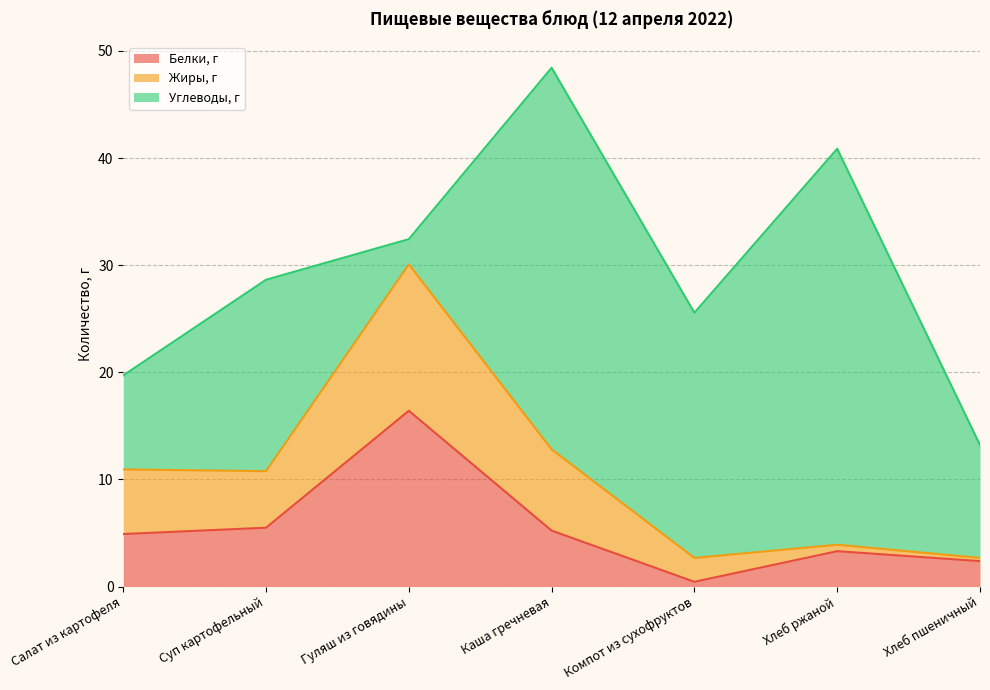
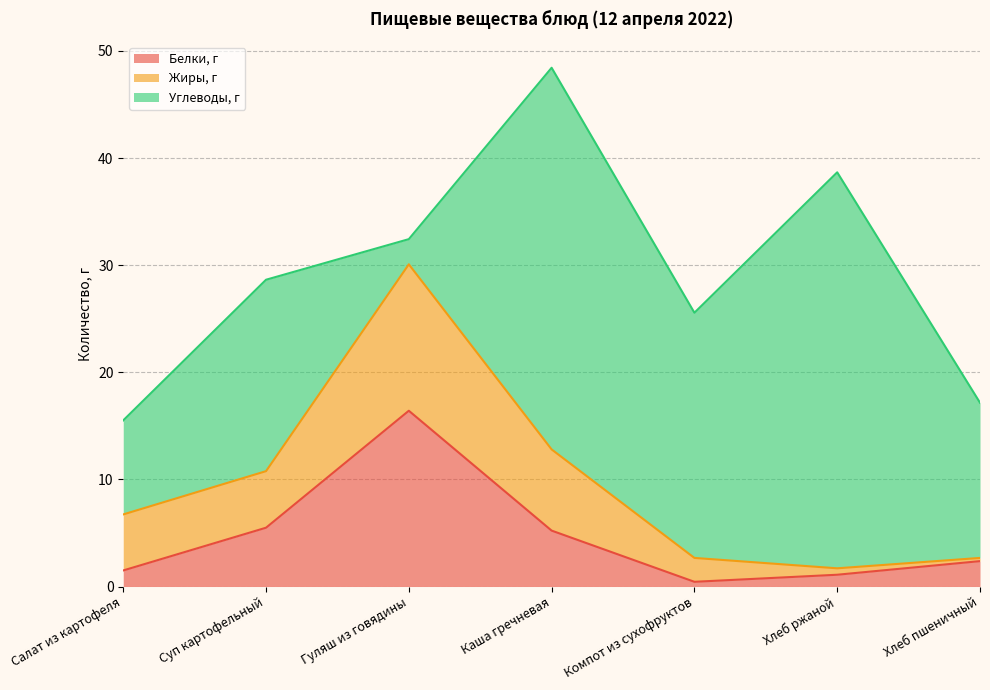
  {
    "Белки, г": {
-     "Салат из картофеля": 4.9,
+     "Салат из картофеля": 1.5,
      "Суп картофельный": 5.5,
      "Гуляш из говядины": 16.4,
      "Каша гречневая": 5.2,
      "Компот из сухофруктов": 0.4,
-     "Хлеб ржаной": 3.3,
+     "Хлеб ржаной": 1.1,
      "Хлеб пшеничный": 2.4
    },
    "Жиры, г": {
-     "Салат из картофеля": 6.0,
+     "Салат из картофеля": 5.2,
      "Суп картофельный": 5.3,
      "Гуляш из говядины": 13.7,
      "Каша гречневая": 7.6,
      "Компот из сухофруктов": 2.2,
      "Хлеб ржаной": 0.6,
      "Хлеб пшеничный": 0.3
    },
    "Углеводы, г": {
      "Салат из картофеля": 8.8,
      "Суп картофельный": 17.9,
      "Гуляш из говядины": 2.4,
      "Каша гречневая": 35.6,
      "Компот из сухофруктов": 22.9,
      "Хлеб ржаной": 37.0,
-     "Хлеб пшеничный": 10.5
+     "Хлеб пшеничный": 14.5
    }
  }
